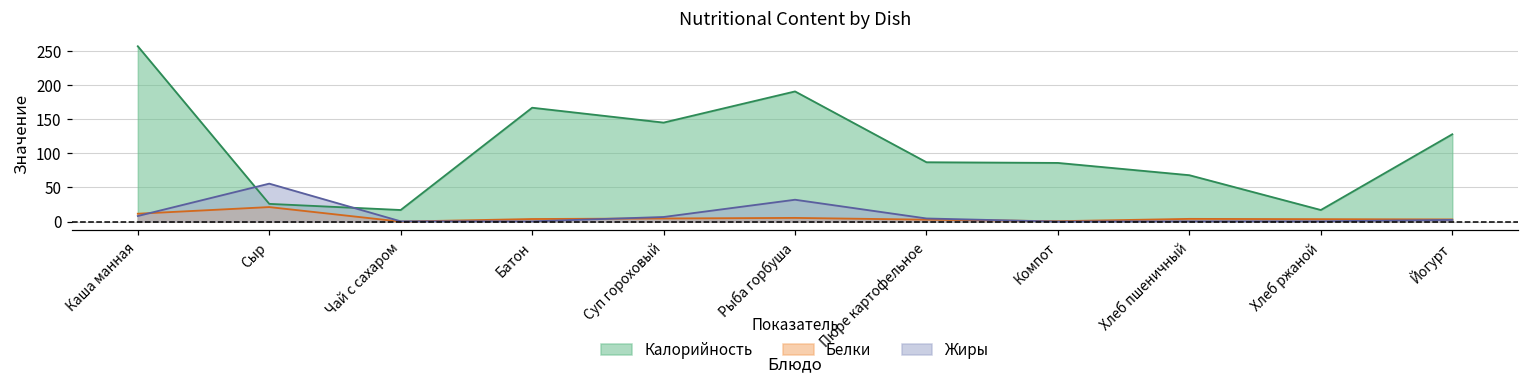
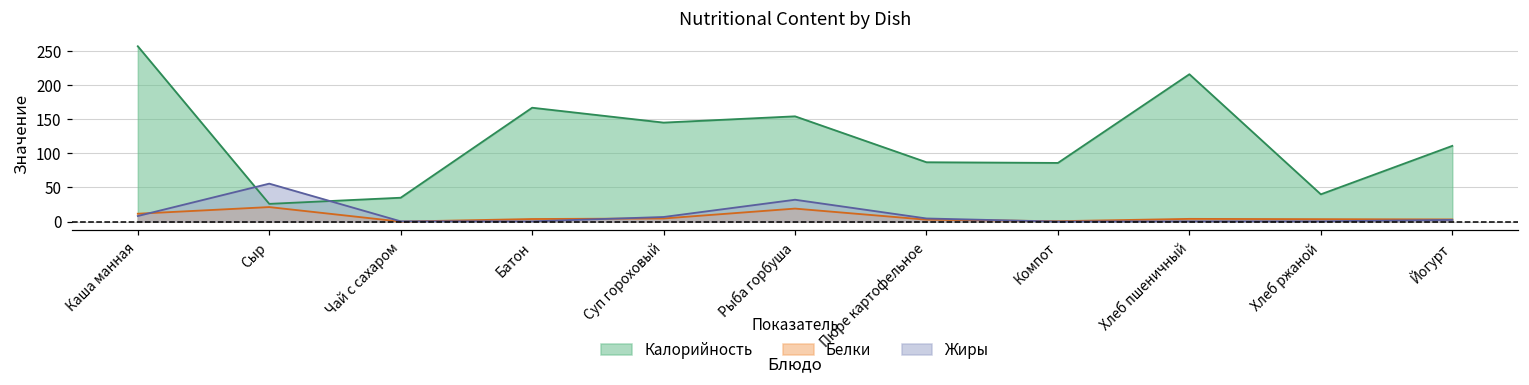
  {
    "Калорийность": {
      "Каша манная": 260,
      "Сыр": 30,
-     "Чай с сахаром": 20,
+     "Чай с сахаром": 40,
      "Батон": 170,
      "Суп гороховый": 150,
-     "Рыба горбуша": 190,
+     "Рыба горбуша": 150,
      "Пюре картофельное": 90,
      "Компот": 90,
-     "Хлеб пшеничный": 70,
-     "Хлеб ржаной": 20,
-     "Йогурт": 130
+     "Хлеб пшеничный": 220,
+     "Хлеб ржаной": 40,
+     "Йогурт": 110
    },
    "Белки": {
      "Сыр": 20,
-     "Рыба горбуша": 10
+     "Рыба горбуша": 20
    },
    "Жиры": {
      "Сыр": 60,
      "Рыба горбуша": 30
    }
  }
